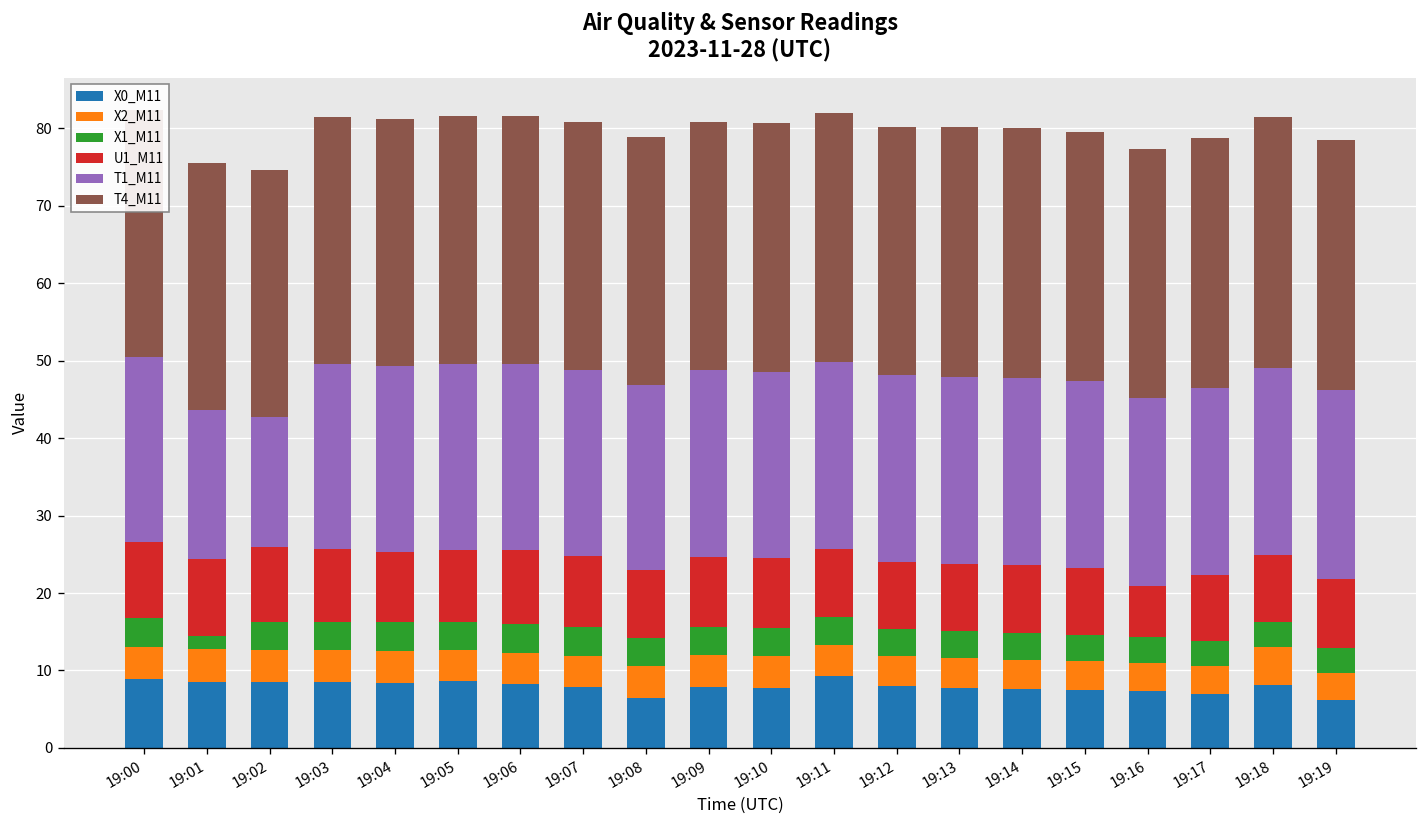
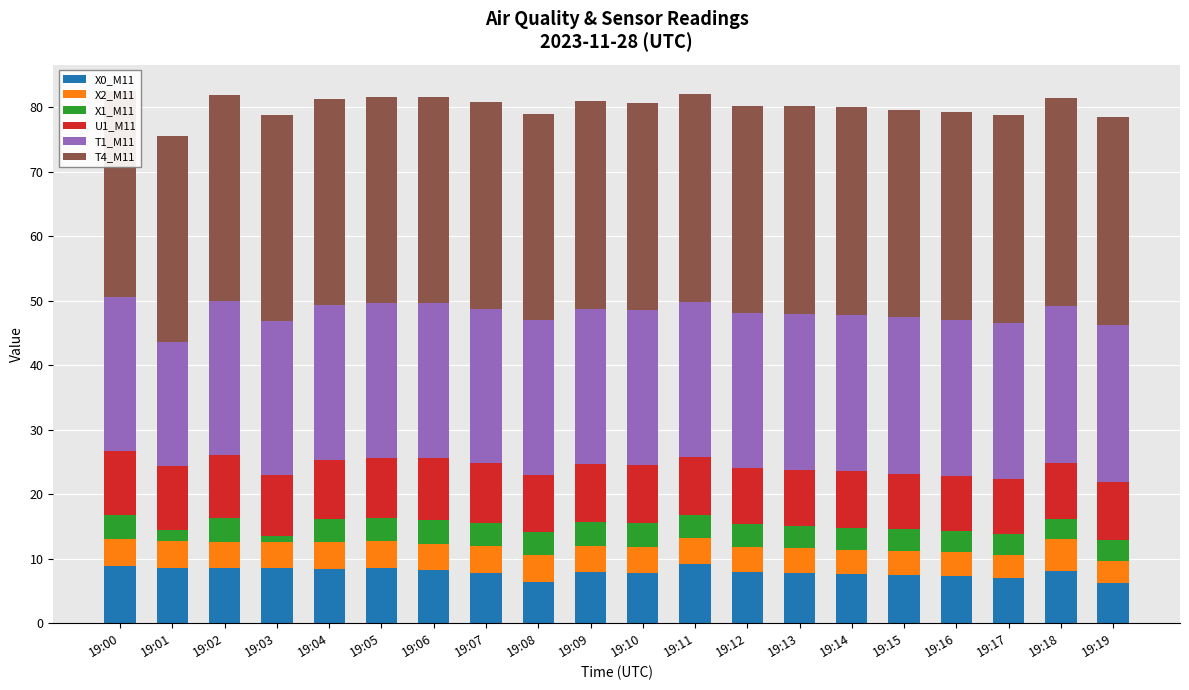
  {
    "X0_M11": {
      "19:00": 9,
      "19:01": 9,
      "19:02": 9,
      "19:03": 9,
      "19:04": 8,
      "19:05": 9,
      "19:06": 8,
      "19:07": 8,
      "19:08": 6,
      "19:09": 8,
      "19:10": 8,
      "19:11": 9,
      "19:12": 8,
      "19:13": 8,
      "19:14": 8,
      "19:15": 8,
      "19:16": 7,
      "19:17": 7,
      "19:18": 8,
      "19:19": 6
    },
    "X2_M11": {
      "19:00": 4,
      "19:01": 4,
      "19:02": 4,
      "19:03": 4,
      "19:04": 4,
      "19:05": 4,
      "19:06": 4,
      "19:07": 4,
      "19:08": 4,
      "19:09": 4,
      "19:10": 4,
      "19:11": 4,
      "19:12": 4,
      "19:13": 4,
      "19:14": 4,
      "19:15": 4,
      "19:16": 4,
      "19:17": 4,
      "19:18": 5,
      "19:19": 3
    },
    "X1_M11": {
      "19:00": 4,
      "19:01": 2,
      "19:02": 4,
-     "19:03": 4,
+     "19:03": 1,
      "19:04": 4,
      "19:05": 4,
      "19:06": 4,
      "19:07": 4,
      "19:08": 4,
      "19:09": 4,
      "19:10": 4,
      "19:11": 4,
      "19:12": 4,
      "19:13": 3,
      "19:14": 3,
      "19:15": 3,
      "19:16": 3,
      "19:17": 3,
      "19:18": 3,
      "19:19": 3
    },
    "U1_M11": {
      "19:00": 10,
      "19:01": 10,
      "19:02": 10,
      "19:03": 9,
      "19:04": 9,
      "19:05": 9,
      "19:06": 10,
      "19:07": 9,
      "19:08": 9,
      "19:09": 9,
      "19:10": 9,
      "19:11": 9,
      "19:12": 9,
      "19:13": 9,
      "19:14": 9,
      "19:15": 9,
-     "19:16": 7,
+     "19:16": 9,
      "19:17": 9,
      "19:18": 9,
      "19:19": 9
    },
    "T1_M11": {
      "19:00": 24,
      "19:01": 19,
-     "19:02": 17,
+     "19:02": 24,
      "19:03": 24,
      "19:04": 24,
      "19:05": 24,
      "19:06": 24,
      "19:07": 24,
      "19:08": 24,
      "19:09": 24,
      "19:10": 24,
      "19:11": 24,
      "19:12": 24,
      "19:13": 24,
      "19:14": 24,
      "19:15": 24,
      "19:16": 24,
      "19:17": 24,
      "19:18": 24,
      "19:19": 24
    },
    "T4_M11": {
      "19:01": 32,
      "19:02": 32,
      "19:03": 32,
      "19:04": 32,
      "19:05": 32,
      "19:06": 32,
      "19:07": 32,
      "19:08": 32,
      "19:09": 32,
      "19:10": 32,
      "19:11": 32,
      "19:12": 32,
      "19:13": 32,
      "19:14": 32,
      "19:15": 32,
      "19:16": 32,
      "19:17": 32,
      "19:18": 32,
      "19:19": 32
    }
  }
